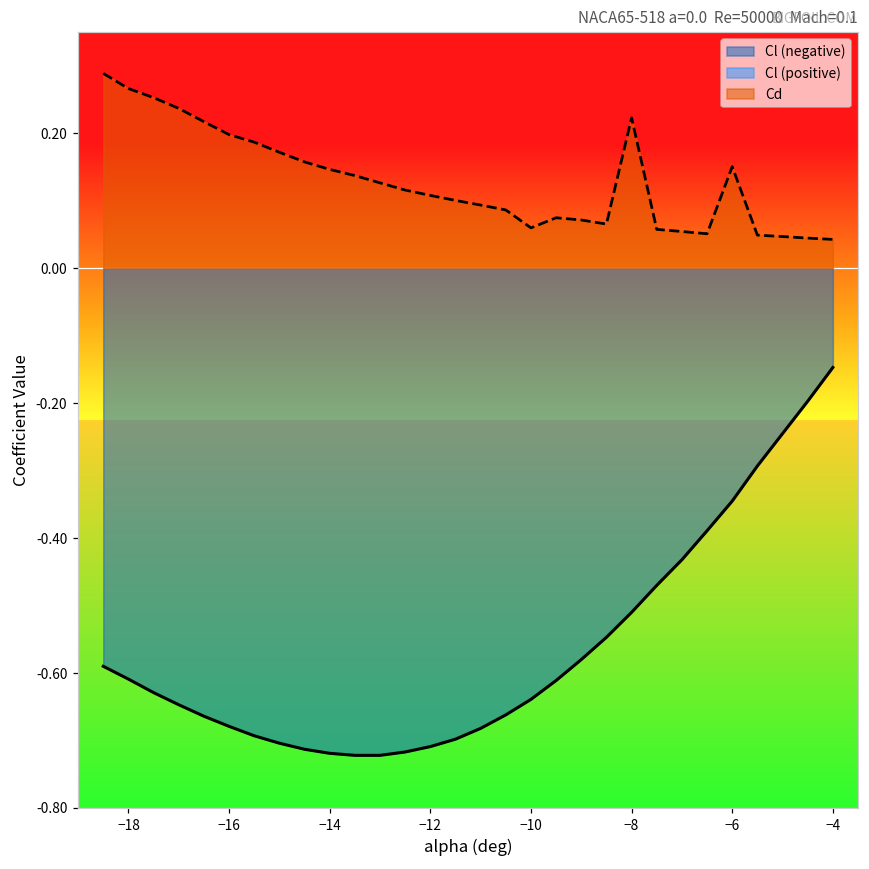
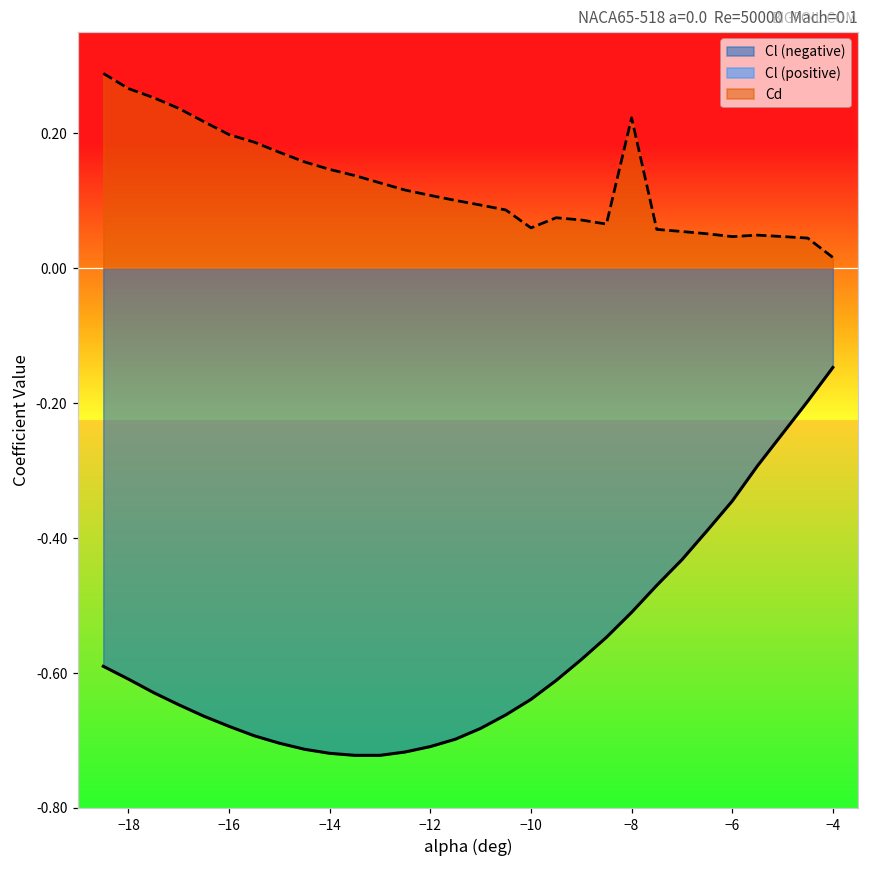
  {
    "Cd": {
      "−18": 0.27,
      "−16": 0.20,
      "−14": 0.15,
      "−12": 0.11,
      "−10": 0.06,
      "−8": 0.22,
-     "−6": 0.15,
-     "−4": 0.04
+     "−6": 0.05,
+     "−4": 0.02
    }
  }
